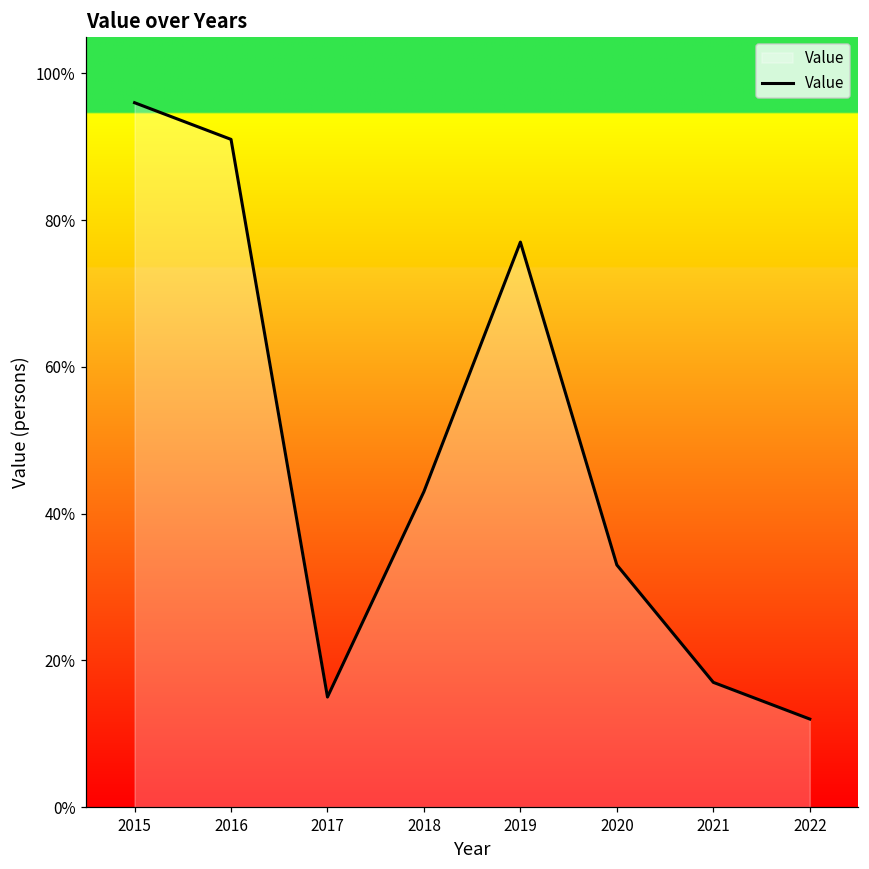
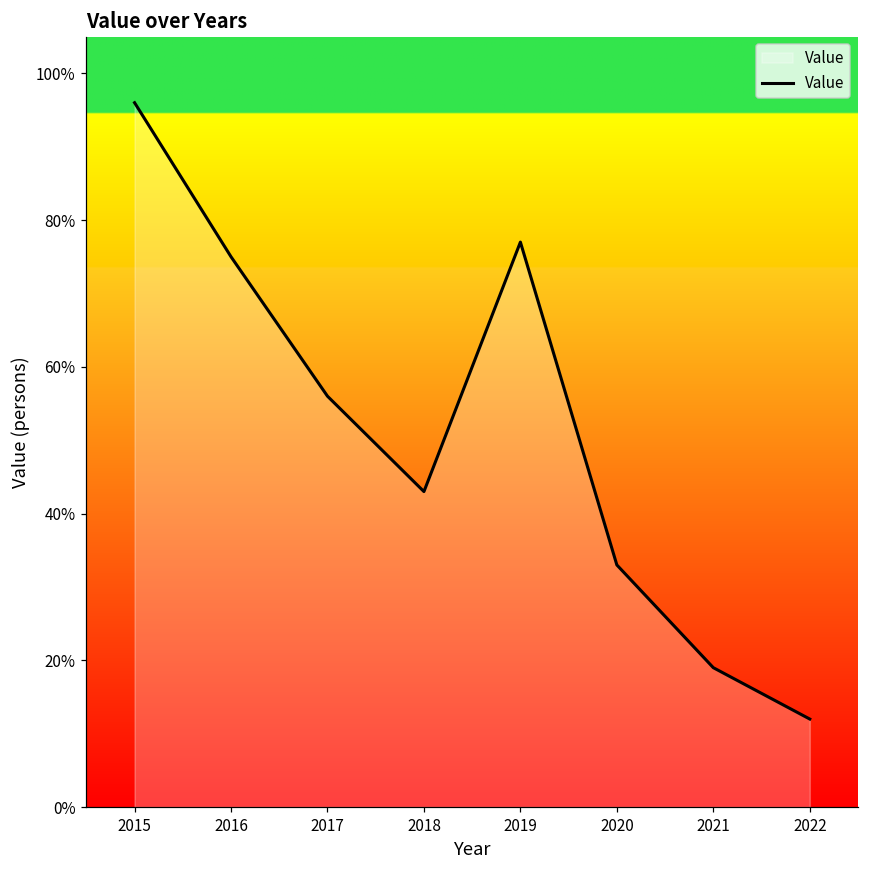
  {
    "2015": "96%",
-   "2016": "91%",
-   "2017": "15%",
+   "2016": "75%",
+   "2017": "56%",
    "2018": "43%",
    "2019": "77%",
    "2020": "33%",
-   "2021": "17%",
+   "2021": "19%",
    "2022": "12%"
  }
